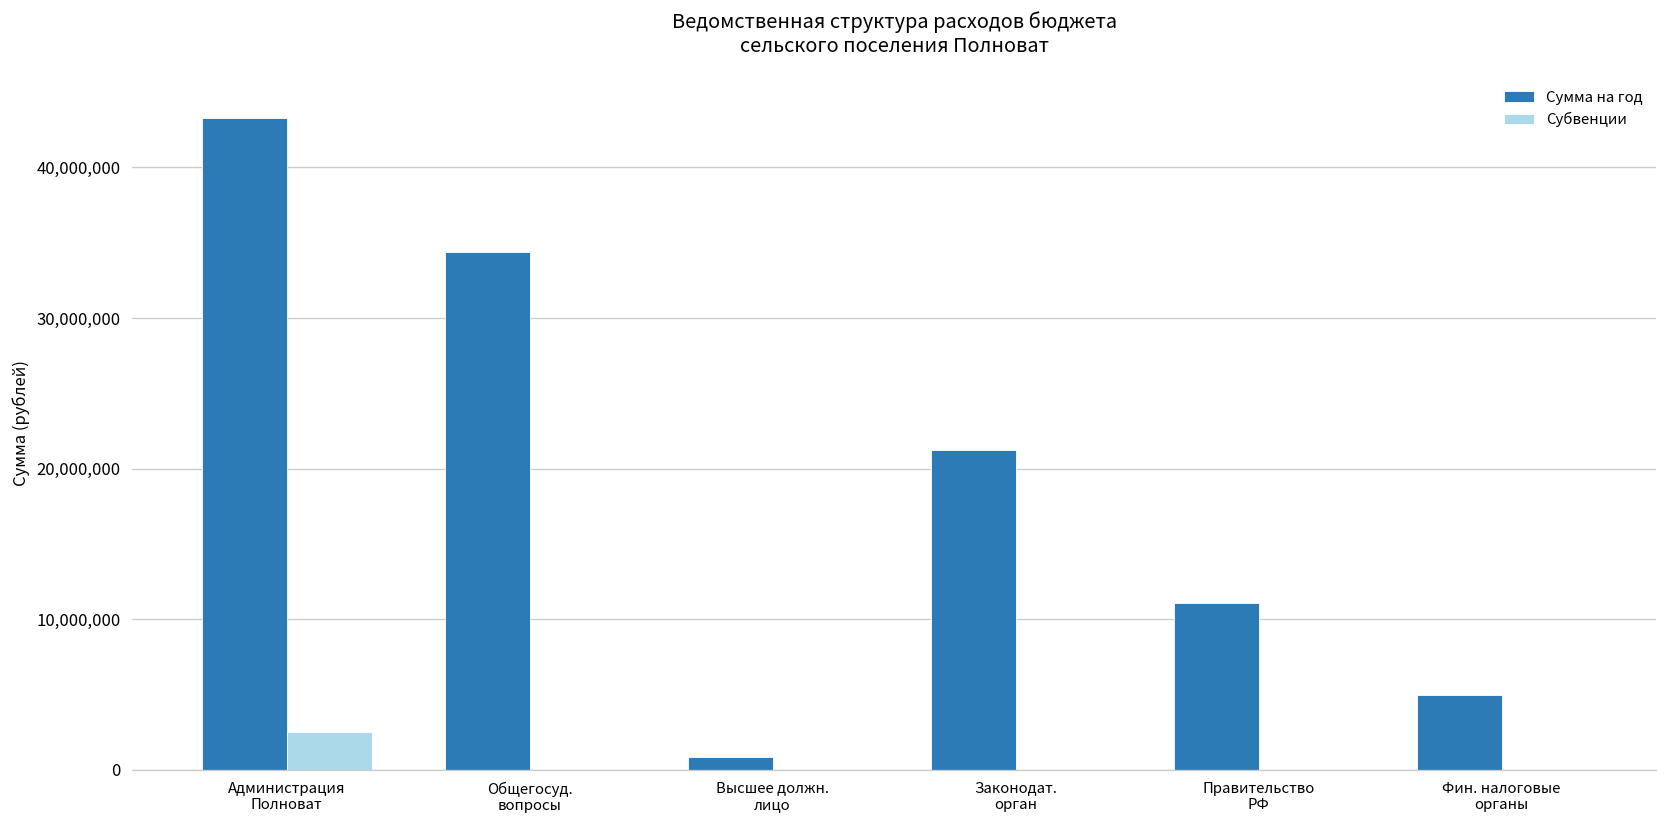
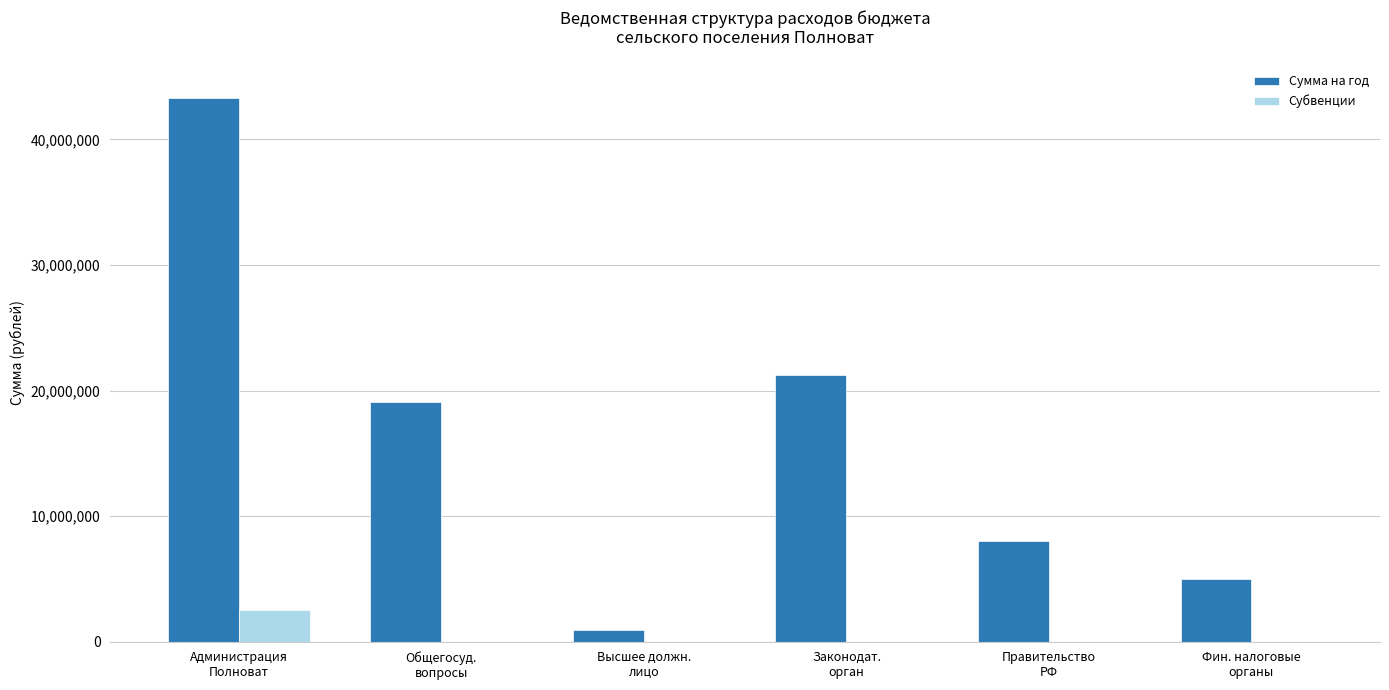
  {
    "Сумма на год": {
      "Администрация Полноват": "43,300,000",
-     "Общегосуд. вопросы": "34,400,000",
+     "Общегосуд. вопросы": "19,100,000",
      "Высшее должн. лицо": "900,000",
      "Законодат. орган": "21,200,000",
-     "Правительство РФ": "11,100,000",
+     "Правительство РФ": "8,000,000",
      "Фин. налоговые органы": "5,000,000"
    },
    "Субвенции": {
      "Администрация Полноват": "2,500,000",
      "Общегосуд. вопросы": "0",
      "Высшее должн. лицо": "0",
      "Законодат. орган": "0",
      "Правительство РФ": "0",
      "Фин. налоговые органы": "0"
    }
  }
